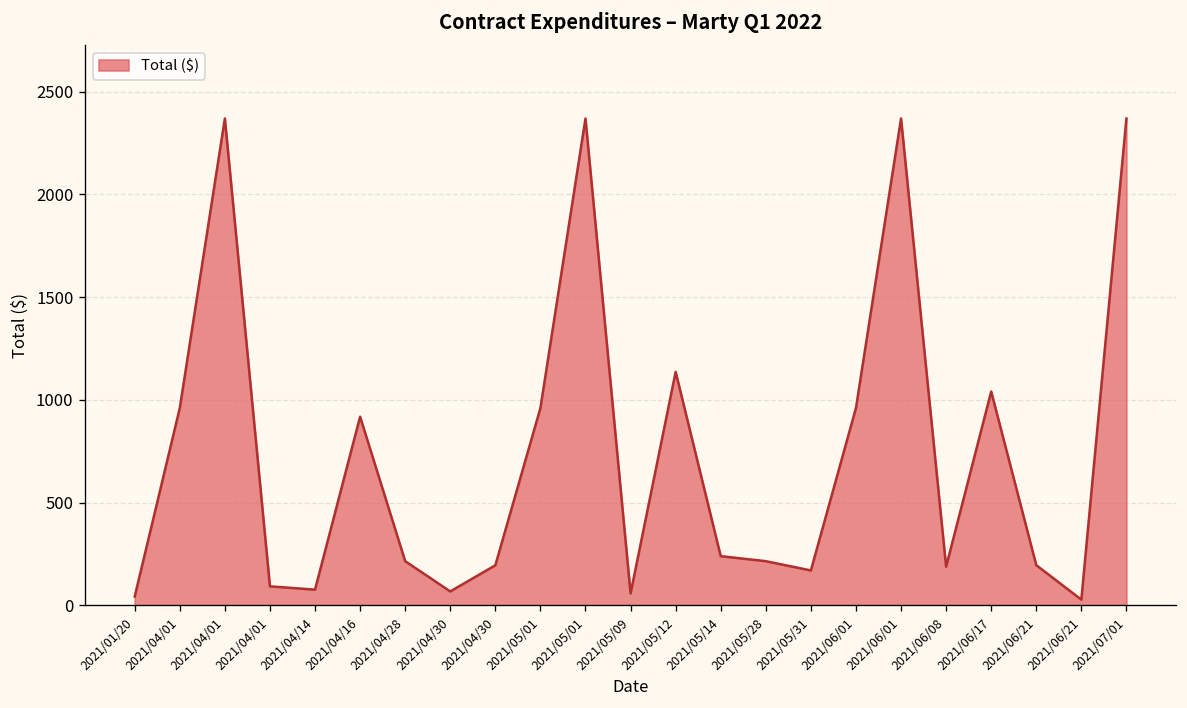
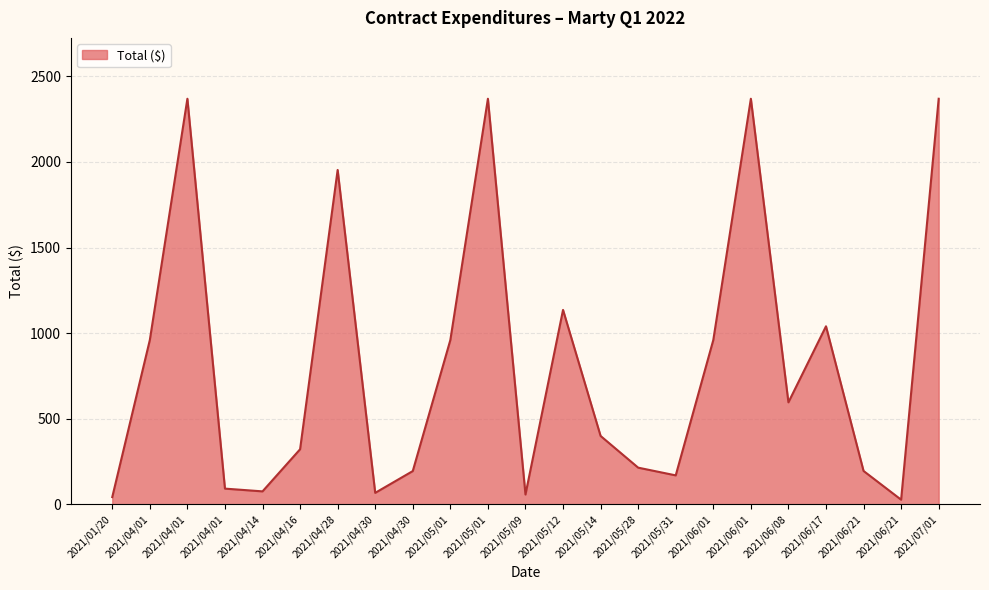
  {
    "2021/01/20": 40,
    "2021/04/14": 80,
-   "2021/04/16": 920,
-   "2021/04/28": 220,
+   "2021/04/16": 320,
+   "2021/04/28": 1950,
    "2021/05/09": 60,
    "2021/05/12": 1140,
-   "2021/05/14": 240,
+   "2021/05/14": 400,
    "2021/05/28": 220,
    "2021/05/31": 170,
-   "2021/06/08": 190,
+   "2021/06/08": 600,
    "2021/06/17": 1040,
    "2021/07/01": 2370
  }
